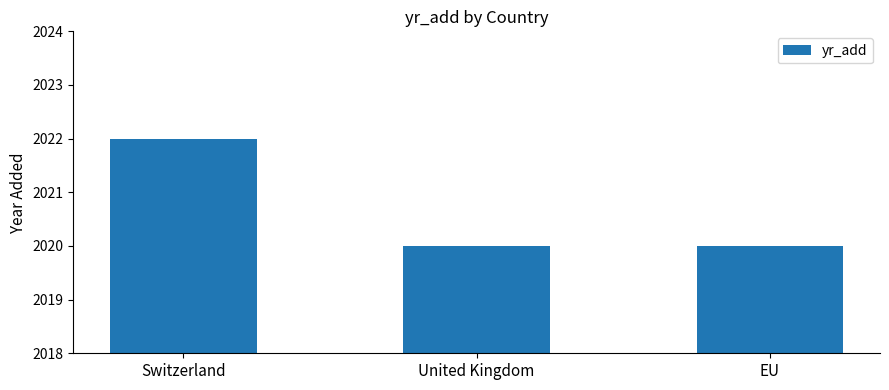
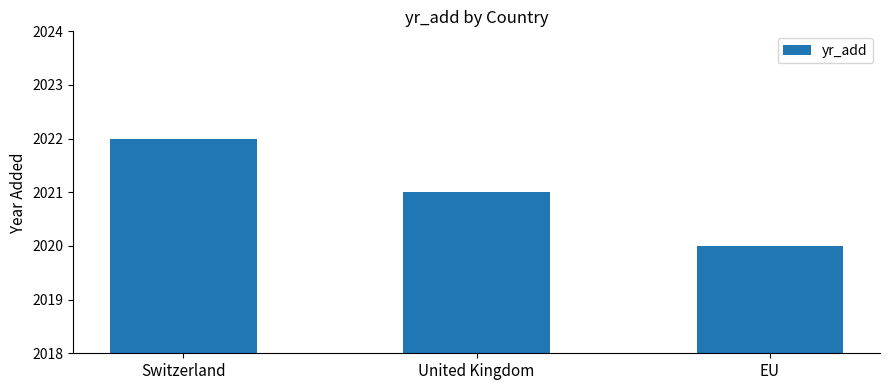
  {
    "Switzerland": 2022,
-   "United Kingdom": 2020,
+   "United Kingdom": 2021,
    "EU": 2020
  }
